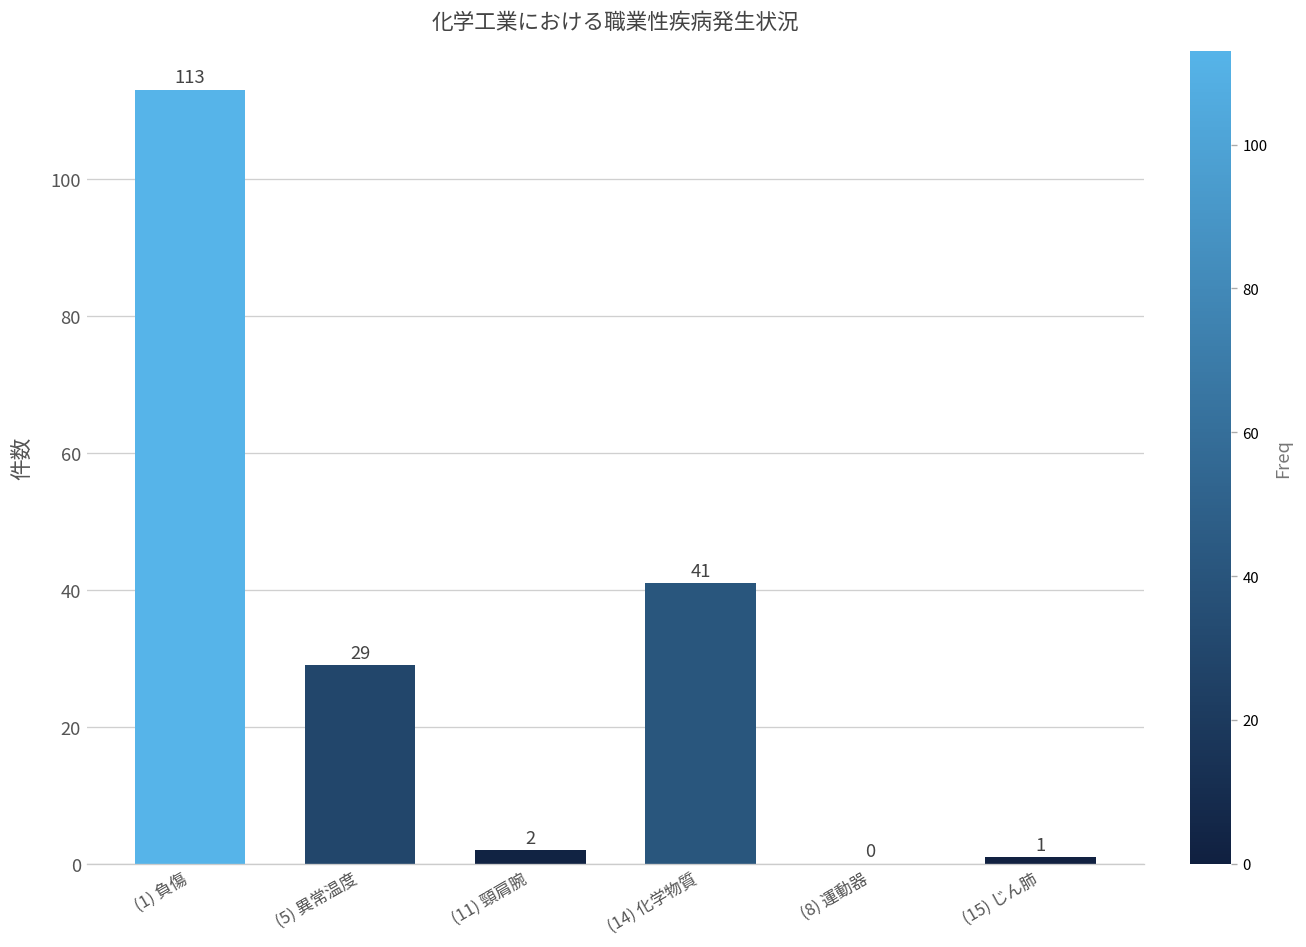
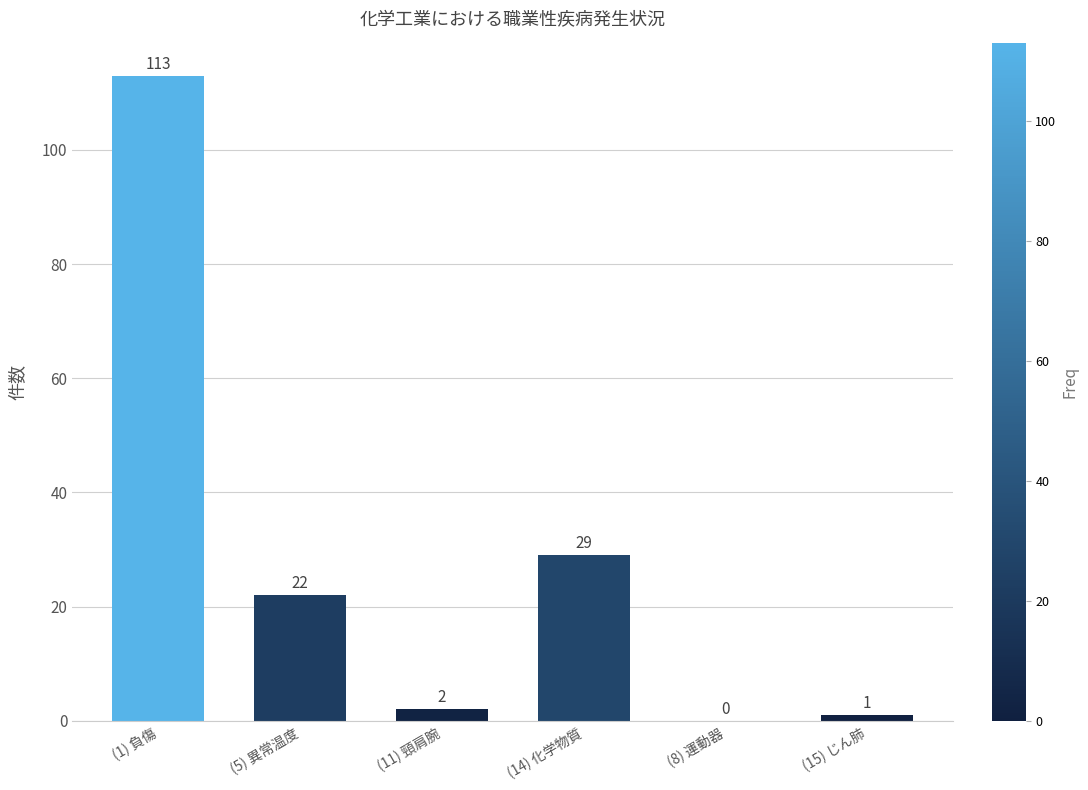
  {
    "(1) 負傷": 113,
-   "(5) 異常温度": 29,
+   "(5) 異常温度": 22,
    "(11) 頸肩腕": 2,
-   "(14) 化学物質": 41,
+   "(14) 化学物質": 29,
    "(8) 運動器": 0,
    "(15) じん肺": 1
  }
